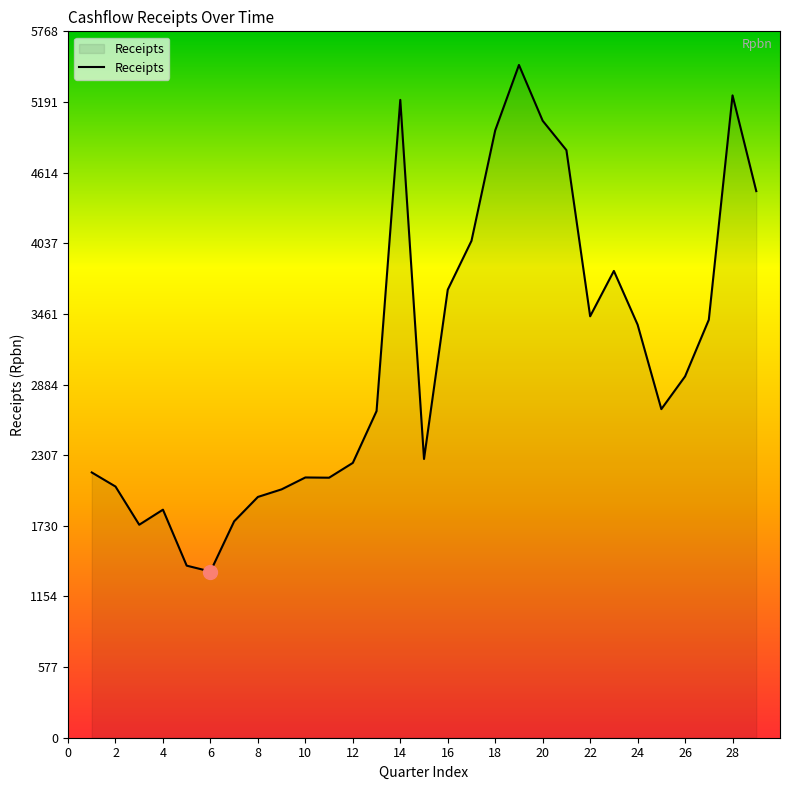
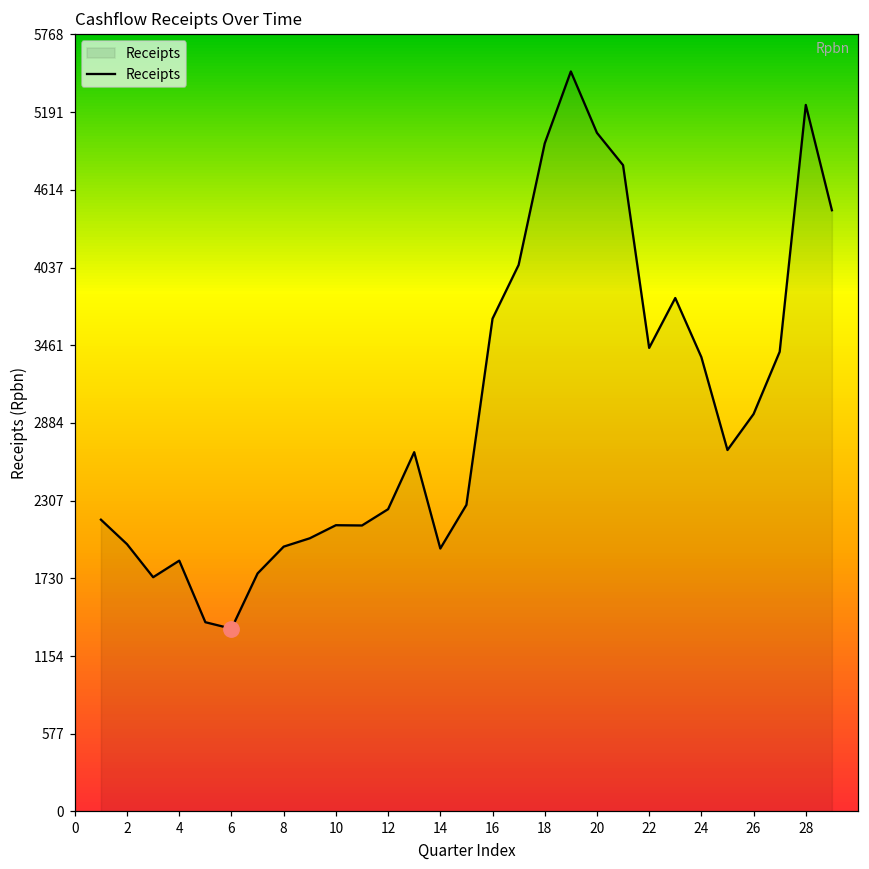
  {
    "Receipts": {
-     "2": 2050,
+     "2": 1980,
      "4": 1860,
      "8": 1970,
      "10": 2130,
      "12": 2240,
-     "14": 5210,
+     "14": 1950,
      "16": 3660,
      "18": 4960,
      "20": 5040,
      "22": 3440,
      "24": 3370,
      "26": 2950,
      "28": 5240
    }
  }
